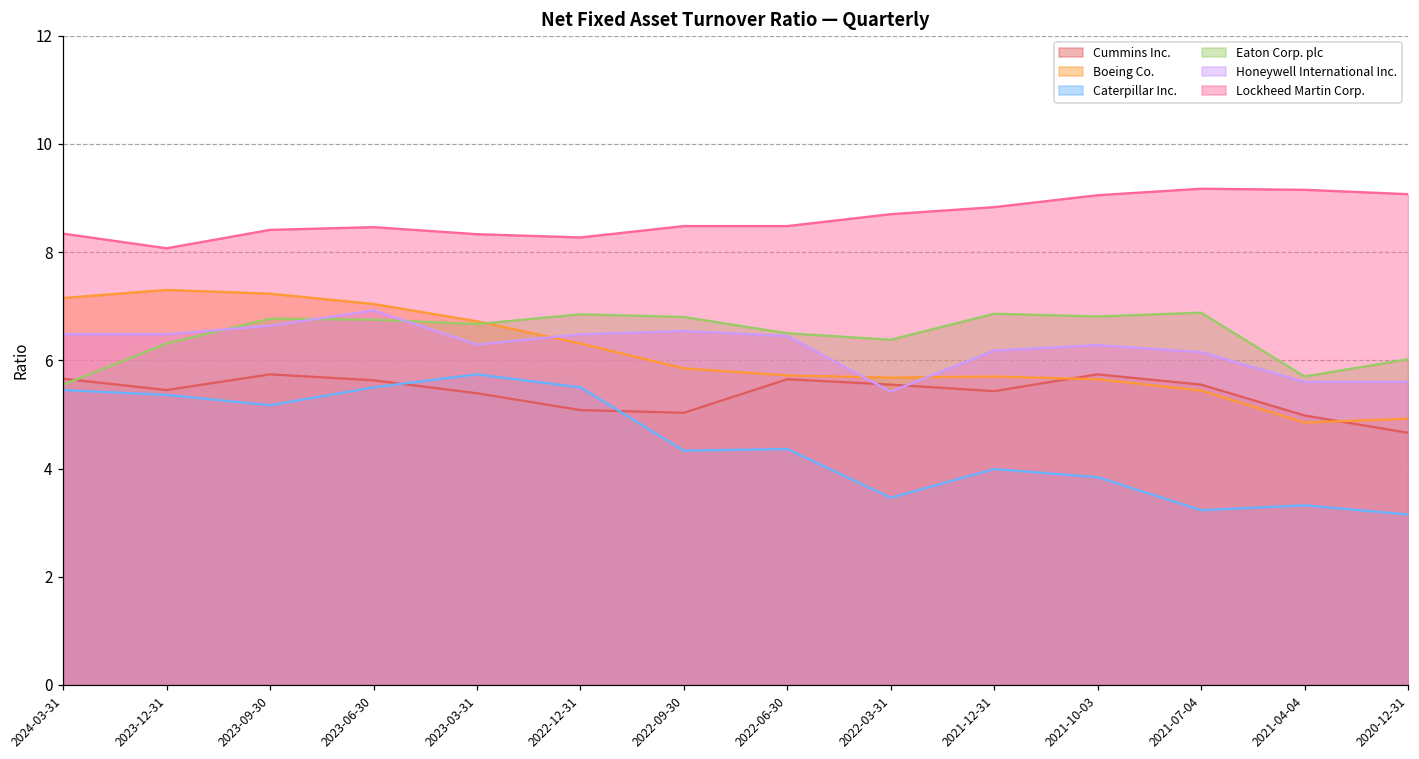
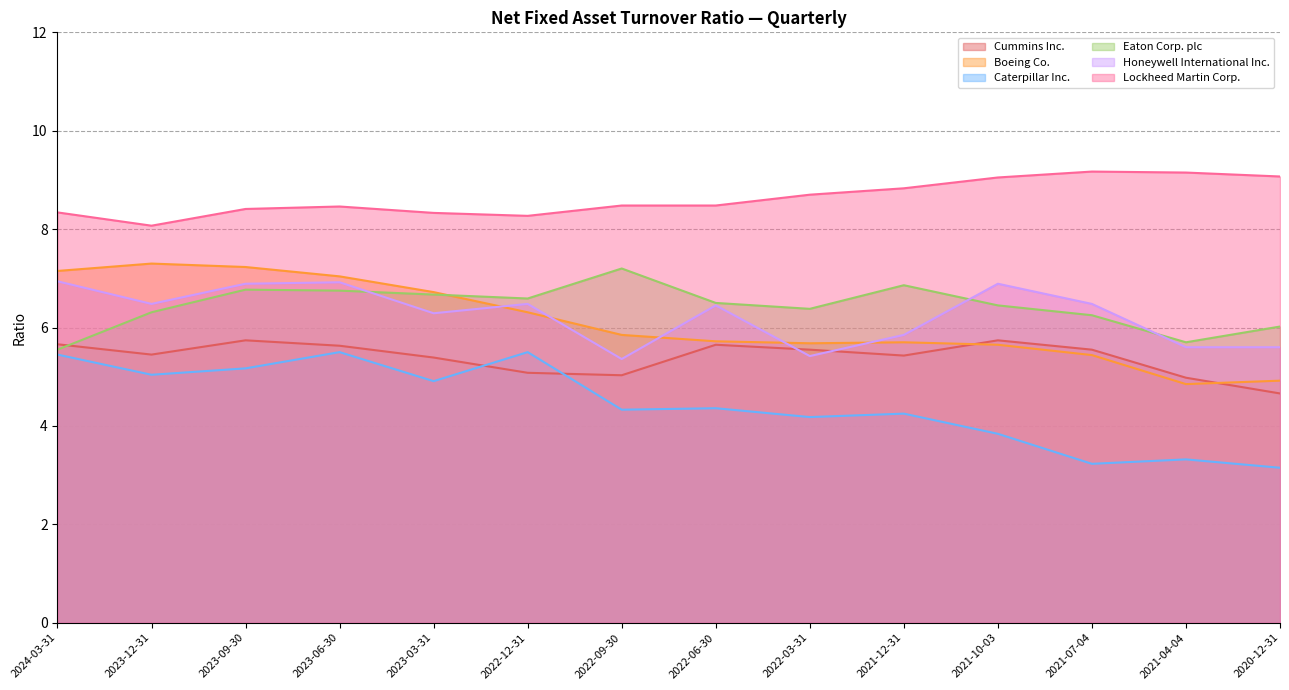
  {
    "Caterpillar Inc.": {
      "2024-03-31": 5.5,
-     "2023-12-31": 5.4,
+     "2023-12-31": 5.0,
      "2023-09-30": 5.2,
      "2023-06-30": 5.5,
-     "2023-03-31": 5.7,
+     "2023-03-31": 4.9,
      "2022-12-31": 5.5,
      "2022-09-30": 4.3,
      "2022-06-30": 4.4,
-     "2022-03-31": 3.5,
-     "2021-12-31": 4.0,
+     "2022-03-31": 4.2,
+     "2021-12-31": 4.3,
      "2021-10-03": 3.8,
      "2021-07-04": 3.2,
      "2021-04-04": 3.3,
      "2020-12-31": 3.2
    },
    "Eaton Corp. plc": {
      "2024-03-31": 5.6,
      "2023-12-31": 6.3,
      "2023-09-30": 6.8,
      "2023-06-30": 6.8,
-     "2022-12-31": 6.9,
-     "2022-09-30": 6.8,
+     "2022-12-31": 6.6,
+     "2022-09-30": 7.2,
      "2022-03-31": 6.4,
      "2021-12-31": 6.9,
-     "2021-10-03": 6.8,
-     "2021-07-04": 6.9,
+     "2021-10-03": 6.5,
+     "2021-07-04": 6.3,
      "2021-04-04": 5.7,
      "2020-12-31": 6.0
    },
    "Honeywell International Inc.": {
-     "2024-03-31": 6.5,
+     "2024-03-31": 6.9,
      "2023-12-31": 6.5,
-     "2023-09-30": 6.6,
+     "2023-09-30": 6.9,
      "2023-06-30": 6.9,
      "2023-03-31": 6.3,
      "2022-12-31": 6.5,
-     "2022-09-30": 6.5,
+     "2022-09-30": 5.4,
      "2022-03-31": 5.4,
-     "2021-12-31": 6.2,
-     "2021-10-03": 6.3,
-     "2021-07-04": 6.2,
+     "2021-12-31": 5.9,
+     "2021-10-03": 6.9,
+     "2021-07-04": 6.5,
      "2021-04-04": 5.6,
      "2020-12-31": 5.6
    }
  }
